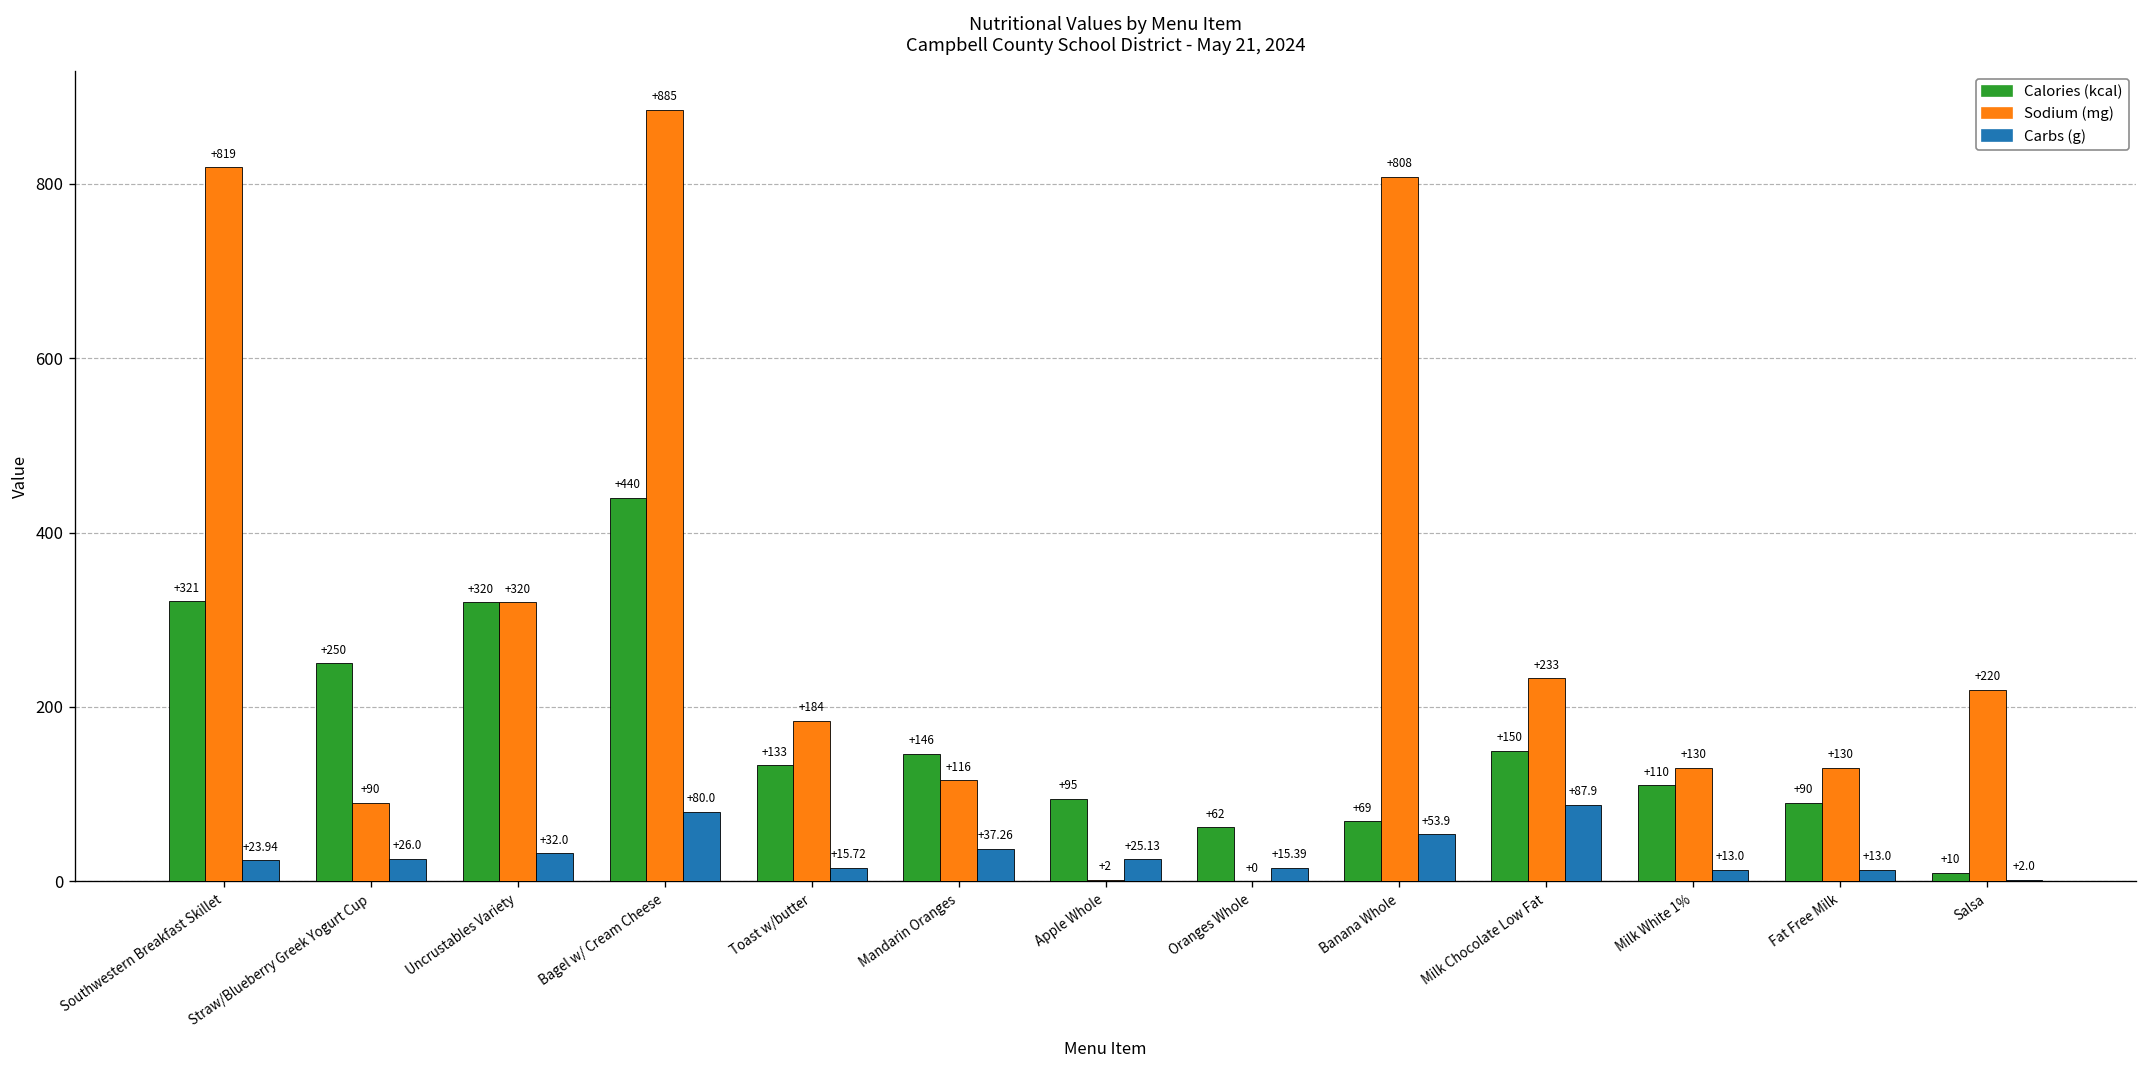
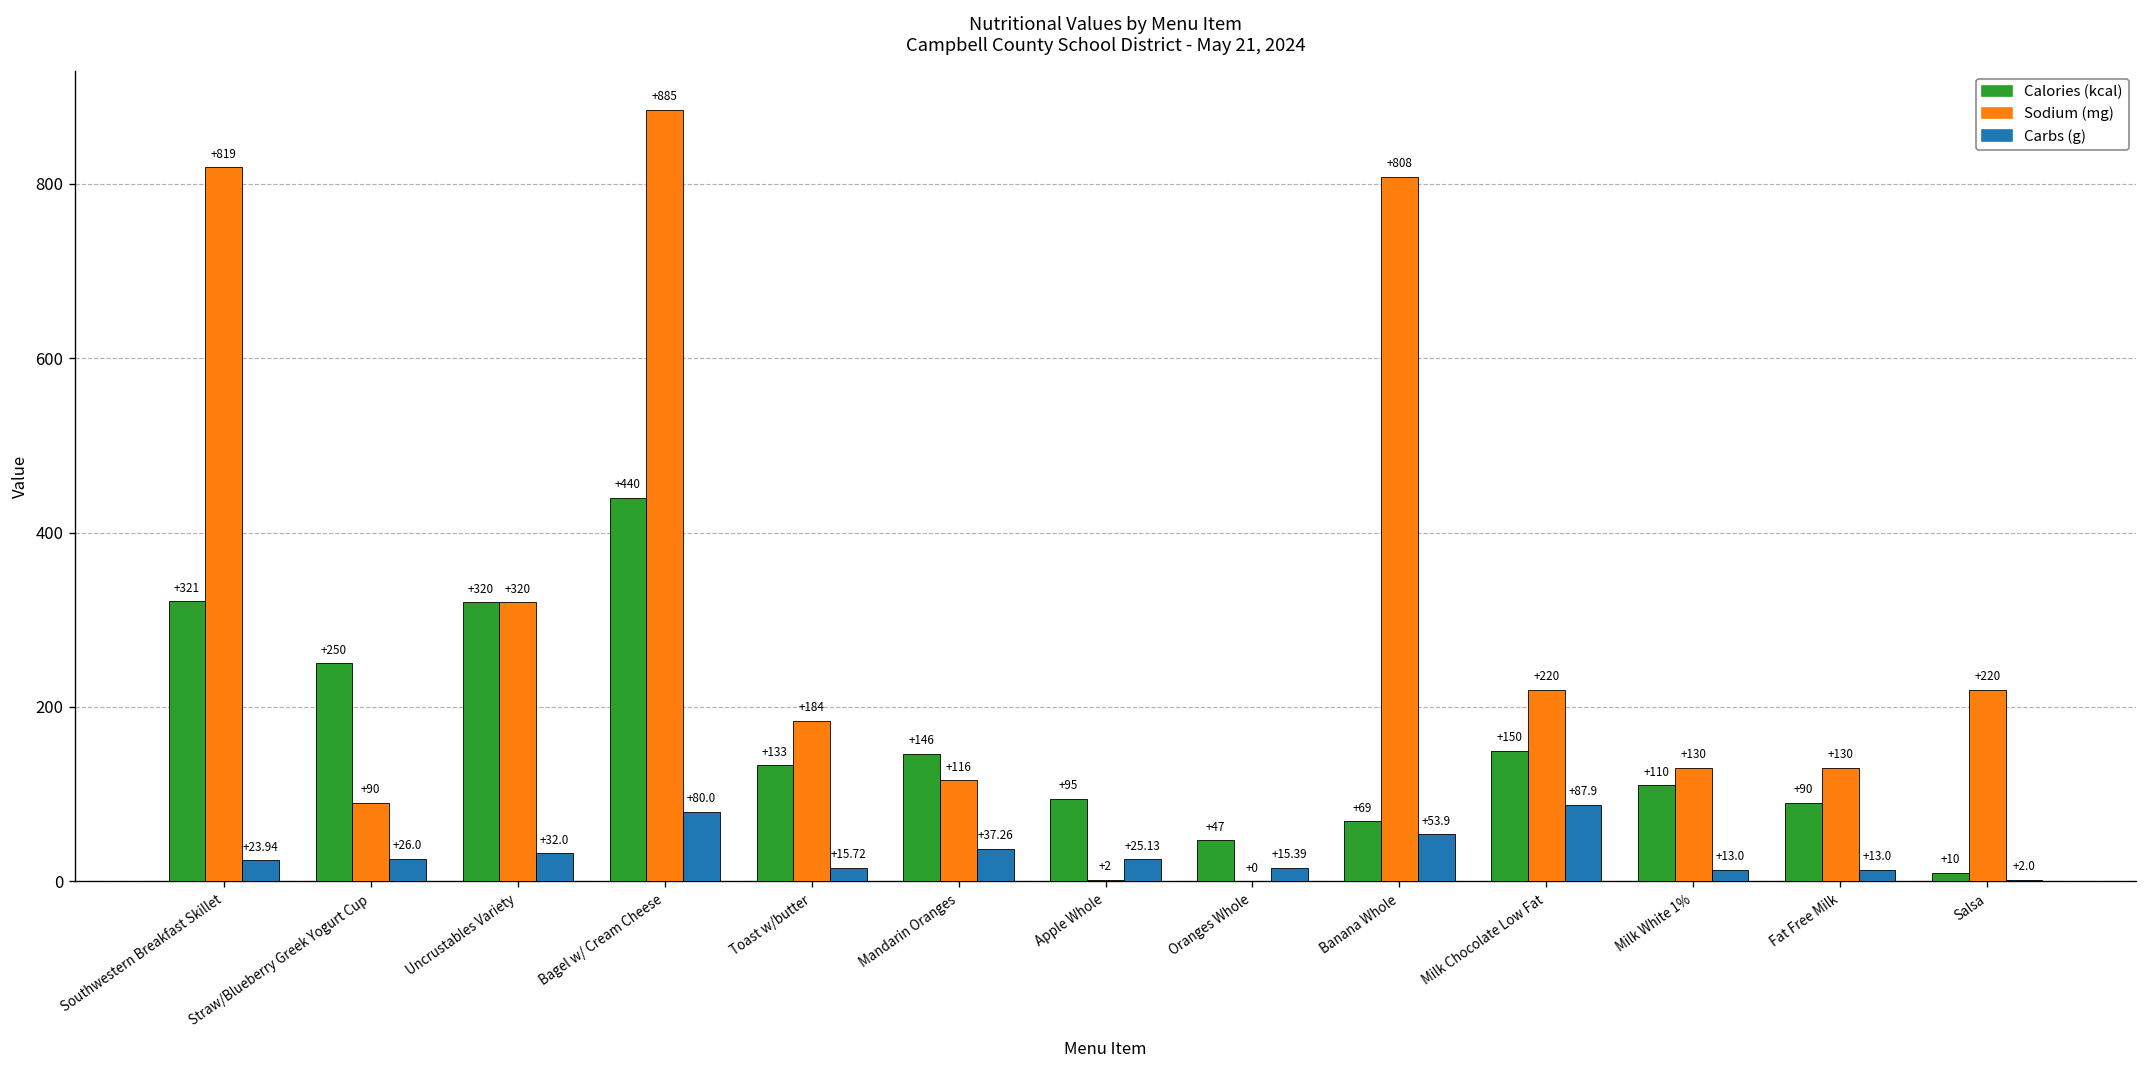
  {
    "Calories (kcal)": {
      "Southwestern Breakfast Skillet": "+321",
      "Straw/Blueberry Greek Yogurt Cup": "+250",
      "Uncrustables Variety": "+320",
      "Bagel w/ Cream Cheese": "+440",
      "Toast w/butter": "+133",
      "Mandarin Oranges": "+146",
      "Apple Whole": "+95",
-     "Oranges Whole": "+62",
+     "Oranges Whole": "+47",
      "Banana Whole": "+69",
      "Milk Chocolate Low Fat": "+150",
      "Milk White 1%": "+110",
      "Fat Free Milk": "+90",
      "Salsa": "+10"
    },
    "Sodium (mg)": {
      "Southwestern Breakfast Skillet": "+819",
      "Straw/Blueberry Greek Yogurt Cup": "+90",
      "Uncrustables Variety": "+320",
      "Bagel w/ Cream Cheese": "+885",
      "Toast w/butter": "+184",
      "Mandarin Oranges": "+116",
      "Apple Whole": "+2",
      "Oranges Whole": "+0",
      "Banana Whole": "+808",
-     "Milk Chocolate Low Fat": "+233",
+     "Milk Chocolate Low Fat": "+220",
      "Milk White 1%": "+130",
      "Fat Free Milk": "+130",
      "Salsa": "+220"
    },
    "Carbs (g)": {
      "Southwestern Breakfast Skillet": "+23.94",
      "Straw/Blueberry Greek Yogurt Cup": "+26.0",
      "Uncrustables Variety": "+32.0",
      "Bagel w/ Cream Cheese": "+80.0",
      "Toast w/butter": "+15.72",
      "Mandarin Oranges": "+37.26",
      "Apple Whole": "+25.13",
      "Oranges Whole": "+15.39",
      "Banana Whole": "+53.9",
      "Milk Chocolate Low Fat": "+87.9",
      "Milk White 1%": "+13.0",
      "Fat Free Milk": "+13.0",
      "Salsa": "+2.0"
    }
  }
